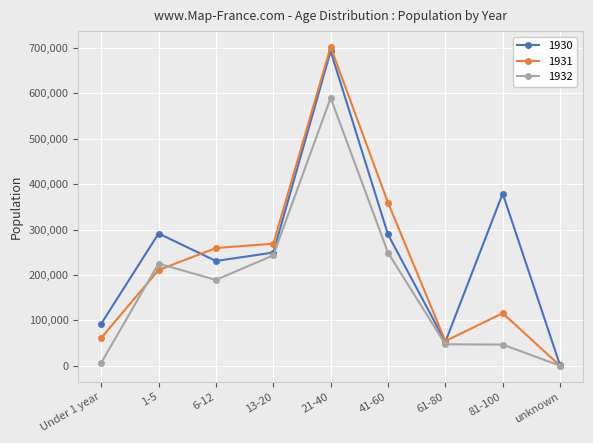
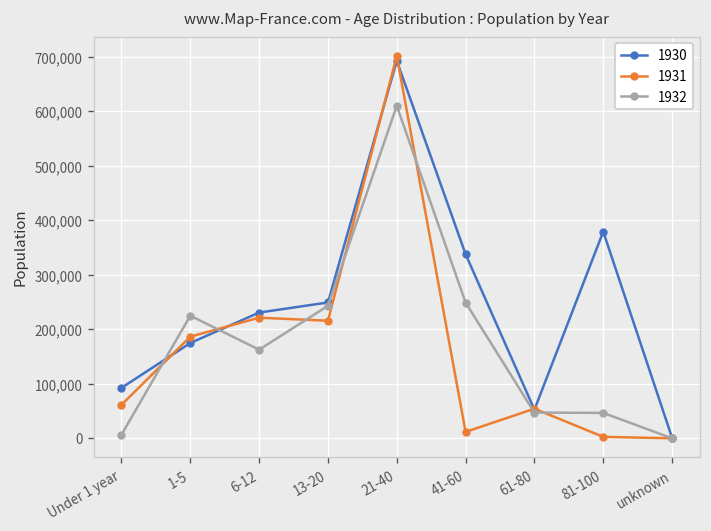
  {
    "1930": {
      "Under 1 year": "90,000",
-     "1-5": "290,000",
+     "1-5": "170,000",
      "6-12": "230,000",
      "13-20": "250,000",
      "21-40": "690,000",
-     "41-60": "290,000",
+     "41-60": "340,000",
      "81-100": "380,000"
    },
    "1931": {
      "Under 1 year": "60,000",
-     "1-5": "210,000",
-     "6-12": "260,000",
-     "13-20": "270,000",
+     "1-5": "190,000",
+     "6-12": "220,000",
+     "13-20": "220,000",
      "21-40": "700,000",
-     "41-60": "360,000",
-     "81-100": "120,000"
+     "41-60": "10,000",
+     "81-100": "0"
    },
    "1932": {
      "Under 1 year": "10,000",
      "1-5": "220,000",
-     "6-12": "190,000",
+     "6-12": "160,000",
      "13-20": "240,000",
-     "21-40": "590,000",
+     "21-40": "610,000",
      "41-60": "250,000",
      "81-100": "50,000"
    }
  }
